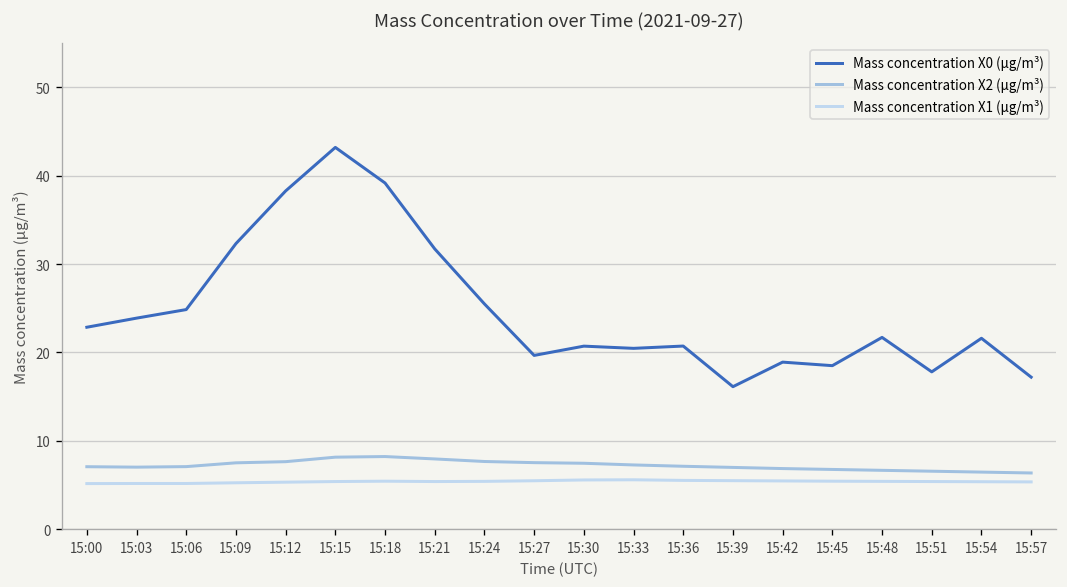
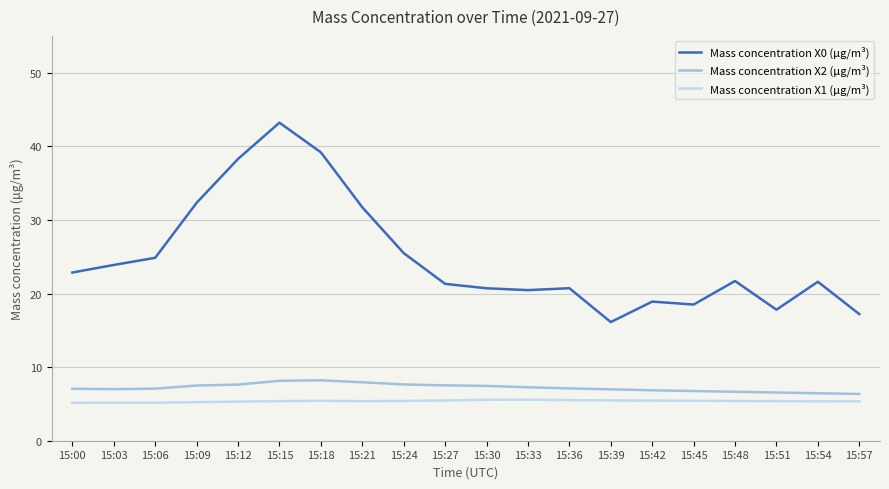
  {
    "Mass concentration X0 (μg/m³)": {
      "15:00": 23,
      "15:03": 24,
      "15:06": 25,
      "15:09": 32,
      "15:12": 38,
      "15:15": 43,
      "15:18": 39,
      "15:21": 32,
      "15:24": 25,
-     "15:27": 20,
+     "15:27": 21,
      "15:30": 21,
      "15:33": 20,
      "15:36": 21,
      "15:39": 16,
      "15:42": 19,
      "15:45": 19,
      "15:48": 22,
      "15:51": 18,
      "15:54": 22,
      "15:57": 17
    }
  }
